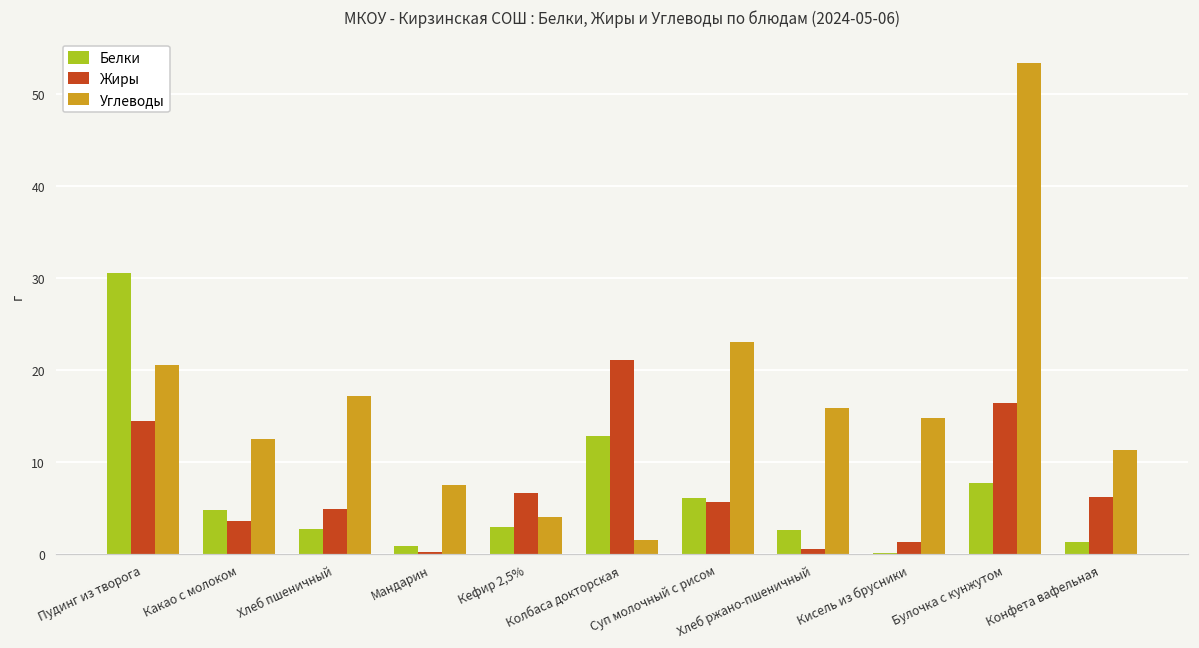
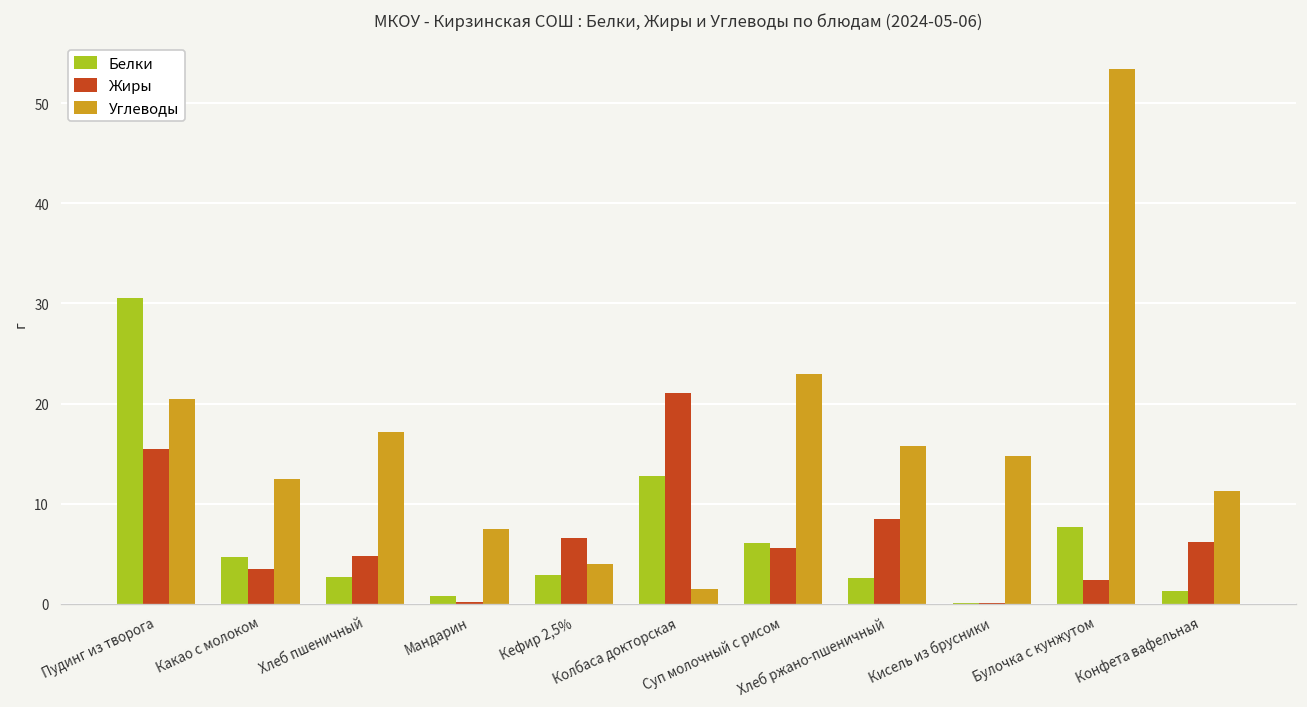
  {
    "Жиры": {
-     "Пудинг из творога": 14,
+     "Пудинг из творога": 16,
      "Какао с молоком": 4,
      "Хлеб пшеничный": 5,
      "Кефир 2,5%": 7,
      "Колбаса докторская": 21,
      "Суп молочный с рисом": 6,
-     "Хлеб ржано-пшеничный": 1,
-     "Кисель из брусники": 1,
-     "Булочка с кунжутом": 16,
+     "Хлеб ржано-пшеничный": 9,
+     "Кисель из брусники": 0,
+     "Булочка с кунжутом": 2,
      "Конфета вафельная": 6
    }
  }
